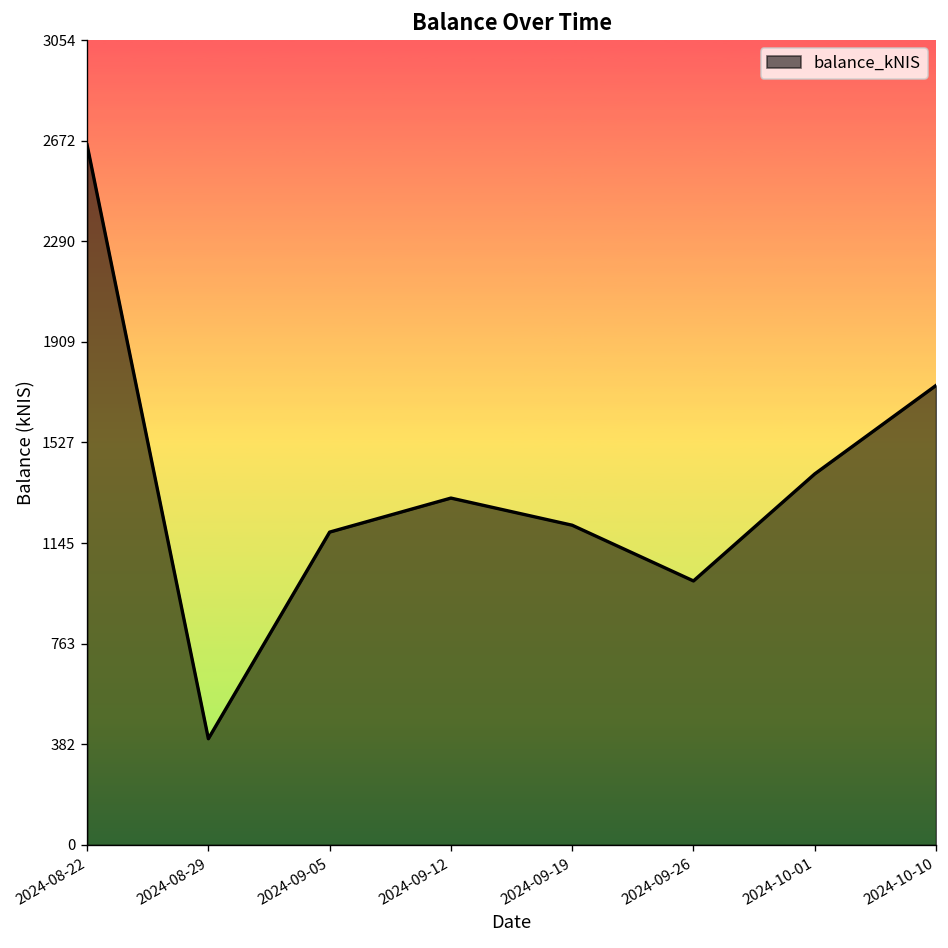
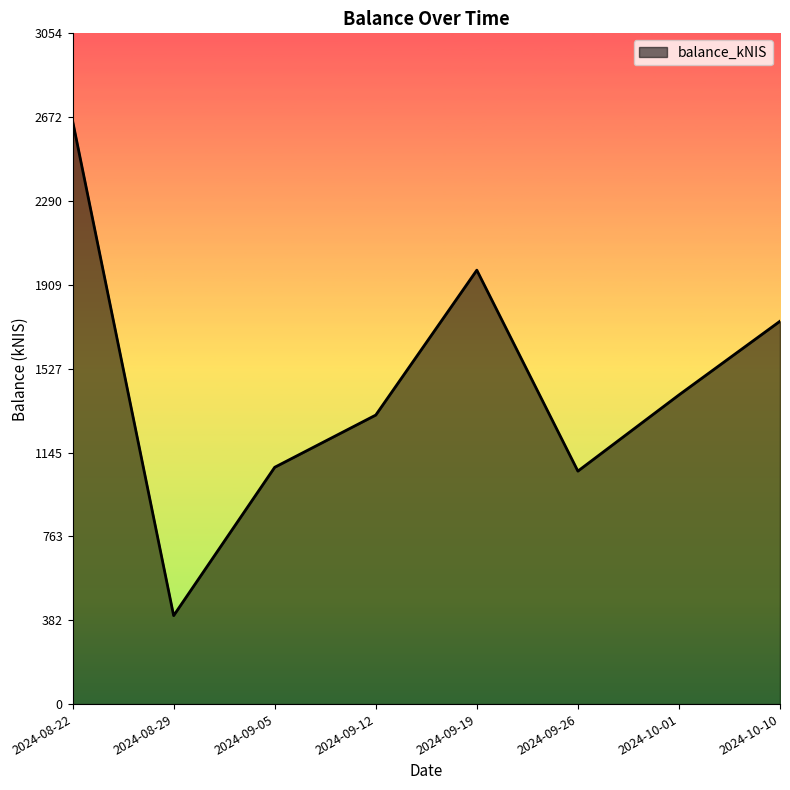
  {
    "2024-08-22": 2660,
    "2024-08-29": 400,
-   "2024-09-05": 1190,
+   "2024-09-05": 1080,
    "2024-09-12": 1320,
-   "2024-09-19": 1210,
-   "2024-09-26": 1000,
+   "2024-09-19": 1980,
+   "2024-09-26": 1060,
    "2024-10-01": 1410,
    "2024-10-10": 1740
  }
